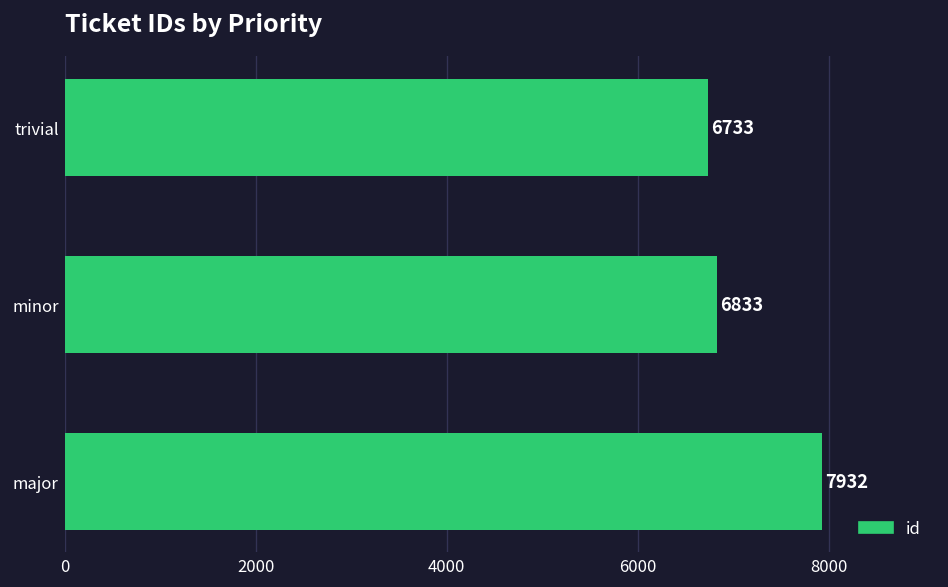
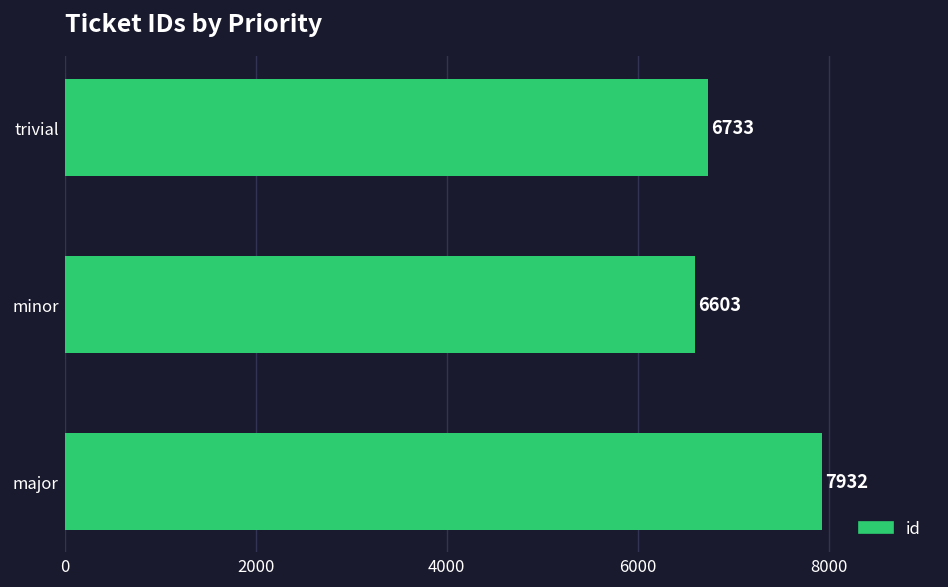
  {
    "trivial": 6733,
-   "minor": 6833,
+   "minor": 6603,
    "major": 7932
  }
